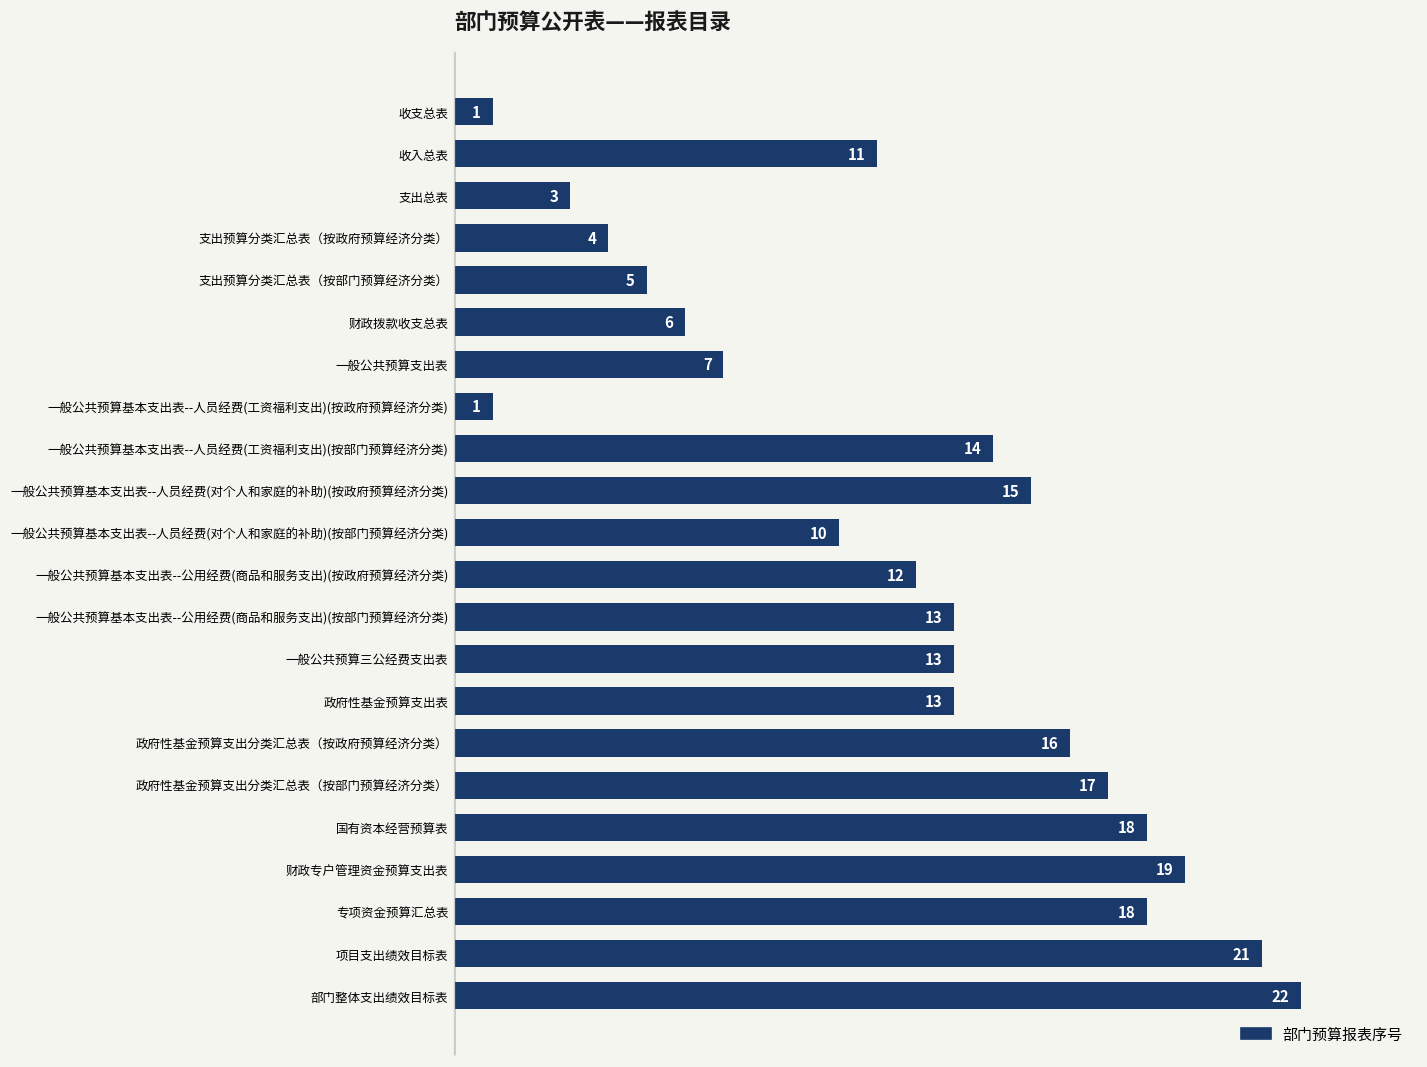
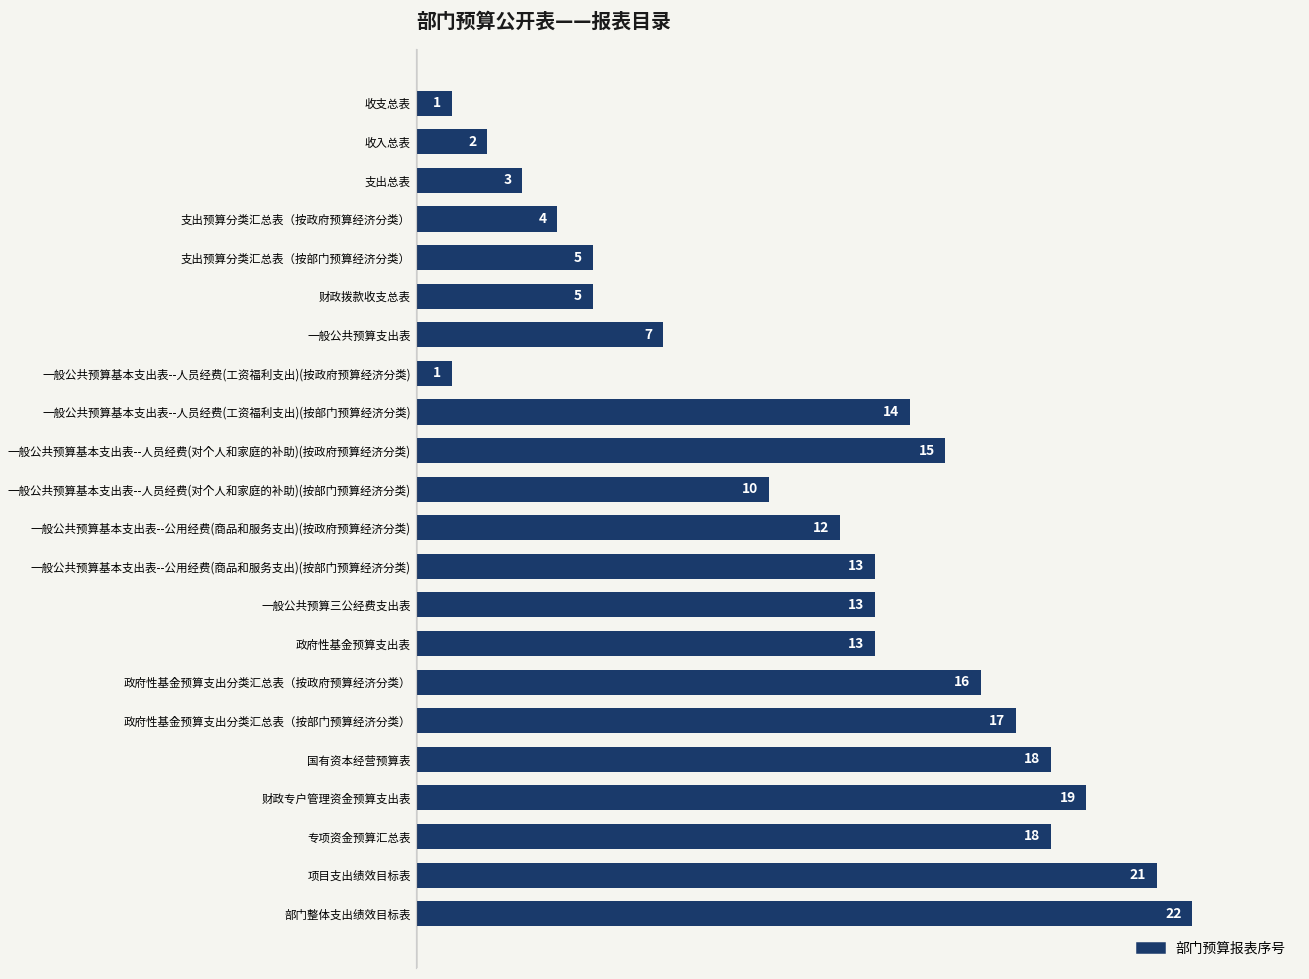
  {
    "收支总表": 1,
-   "收入总表": 11,
+   "收入总表": 2,
    "支出总表": 3,
    "支出预算分类汇总表（按政府预算经济分类）": 4,
    "支出预算分类汇总表（按部门预算经济分类）": 5,
-   "财政拨款收支总表": 6,
+   "财政拨款收支总表": 5,
    "一般公共预算支出表": 7,
    "一般公共预算基本支出表--人员经费(工资福利支出)(按政府预算经济分类)": 1,
    "一般公共预算基本支出表--人员经费(工资福利支出)(按部门预算经济分类)": 14,
    "一般公共预算基本支出表--人员经费(对个人和家庭的补助)(按政府预算经济分类)": 15,
    "一般公共预算基本支出表--人员经费(对个人和家庭的补助)(按部门预算经济分类)": 10,
    "一般公共预算基本支出表--公用经费(商品和服务支出)(按政府预算经济分类)": 12,
    "一般公共预算基本支出表--公用经费(商品和服务支出)(按部门预算经济分类)": 13,
    "一般公共预算三公经费支出表": 13,
    "政府性基金预算支出表": 13,
    "政府性基金预算支出分类汇总表（按政府预算经济分类）": 16,
    "政府性基金预算支出分类汇总表（按部门预算经济分类）": 17,
    "国有资本经营预算表": 18,
    "财政专户管理资金预算支出表": 19,
    "专项资金预算汇总表": 18,
    "项目支出绩效目标表": 21,
    "部门整体支出绩效目标表": 22
  }
